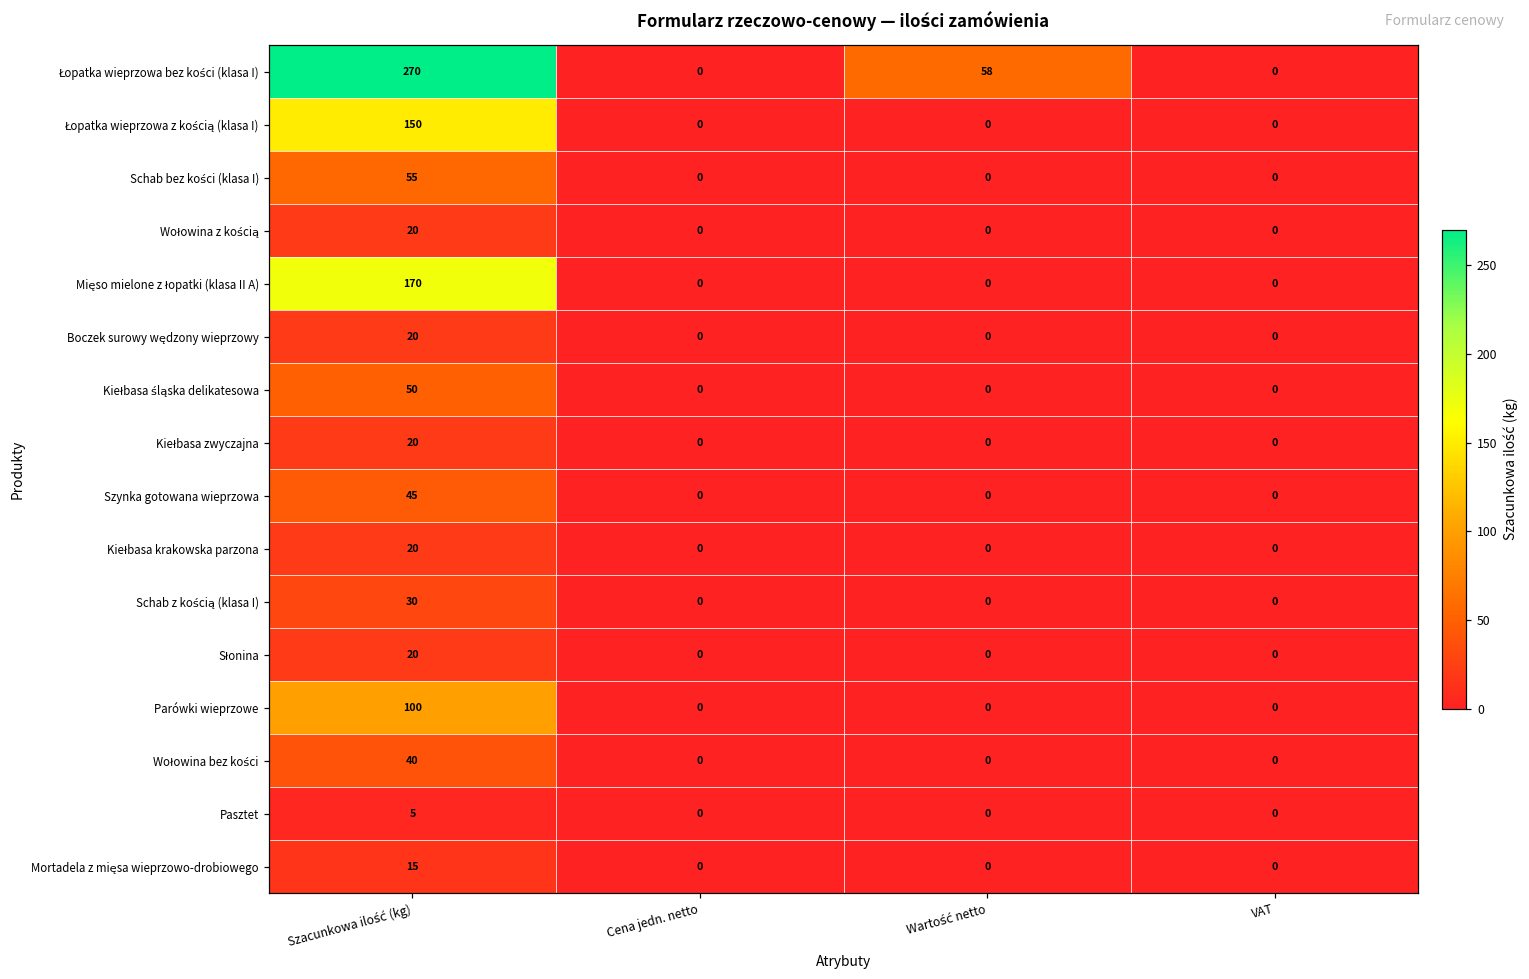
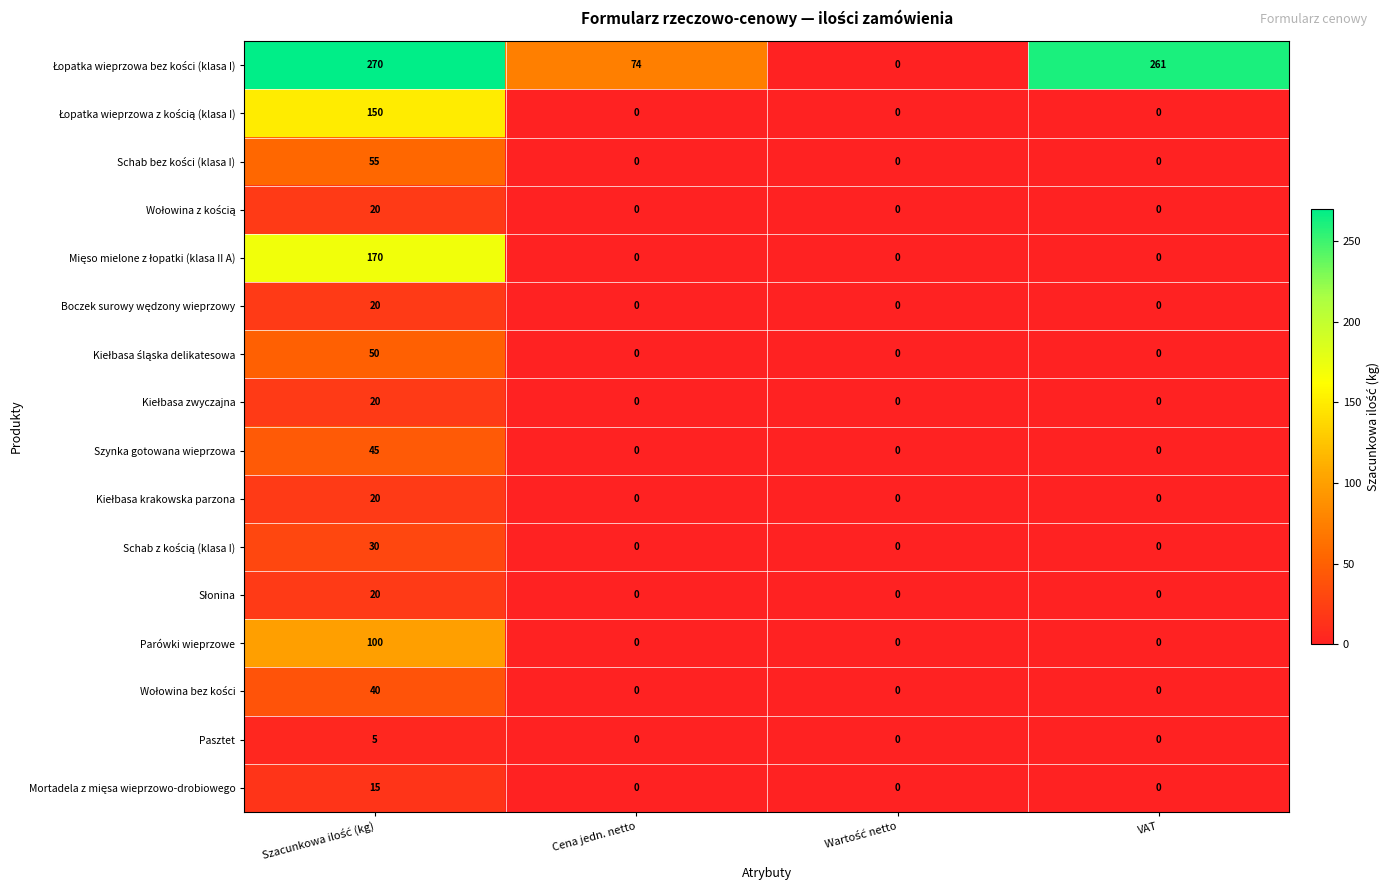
  {
    "Łopatka wieprzowa bez kości (klasa I)": {
      "Szacunkowa ilość (kg)": 270,
-     "Cena jedn. netto": 0,
-     "Wartość netto": 58,
-     "VAT": 0
+     "Cena jedn. netto": 74,
+     "Wartość netto": 0,
+     "VAT": 261
    },
    "Łopatka wieprzowa z kością (klasa I)": {
      "Szacunkowa ilość (kg)": 150,
      "Cena jedn. netto": 0,
      "Wartość netto": 0,
      "VAT": 0
    },
    "Schab bez kości (klasa I)": {
      "Szacunkowa ilość (kg)": 55,
      "Cena jedn. netto": 0,
      "Wartość netto": 0,
      "VAT": 0
    },
    "Wołowina z kością": {
      "Szacunkowa ilość (kg)": 20,
      "Cena jedn. netto": 0,
      "Wartość netto": 0,
      "VAT": 0
    },
    "Mięso mielone z łopatki (klasa II A)": {
      "Szacunkowa ilość (kg)": 170,
      "Cena jedn. netto": 0,
      "Wartość netto": 0,
      "VAT": 0
    },
    "Boczek surowy wędzony wieprzowy": {
      "Szacunkowa ilość (kg)": 20,
      "Cena jedn. netto": 0,
      "Wartość netto": 0,
      "VAT": 0
    },
    "Kiełbasa śląska delikatesowa": {
      "Szacunkowa ilość (kg)": 50,
      "Cena jedn. netto": 0,
      "Wartość netto": 0,
      "VAT": 0
    },
    "Kiełbasa zwyczajna": {
      "Szacunkowa ilość (kg)": 20,
      "Cena jedn. netto": 0,
      "Wartość netto": 0,
      "VAT": 0
    },
    "Szynka gotowana wieprzowa": {
      "Szacunkowa ilość (kg)": 45,
      "Cena jedn. netto": 0,
      "Wartość netto": 0,
      "VAT": 0
    },
    "Kiełbasa krakowska parzona": {
      "Szacunkowa ilość (kg)": 20,
      "Cena jedn. netto": 0,
      "Wartość netto": 0,
      "VAT": 0
    },
    "Schab z kością (klasa I)": {
      "Szacunkowa ilość (kg)": 30,
      "Cena jedn. netto": 0,
      "Wartość netto": 0,
      "VAT": 0
    },
    "Słonina": {
      "Szacunkowa ilość (kg)": 20,
      "Cena jedn. netto": 0,
      "Wartość netto": 0,
      "VAT": 0
    },
    "Parówki wieprzowe": {
      "Szacunkowa ilość (kg)": 100,
      "Cena jedn. netto": 0,
      "Wartość netto": 0,
      "VAT": 0
    },
    "Wołowina bez kości": {
      "Szacunkowa ilość (kg)": 40,
      "Cena jedn. netto": 0,
      "Wartość netto": 0,
      "VAT": 0
    },
    "Pasztet": {
      "Szacunkowa ilość (kg)": 5,
      "Cena jedn. netto": 0,
      "Wartość netto": 0,
      "VAT": 0
    },
    "Mortadela z mięsa wieprzowo-drobiowego": {
      "Szacunkowa ilość (kg)": 15,
      "Cena jedn. netto": 0,
      "Wartość netto": 0,
      "VAT": 0
    }
  }
